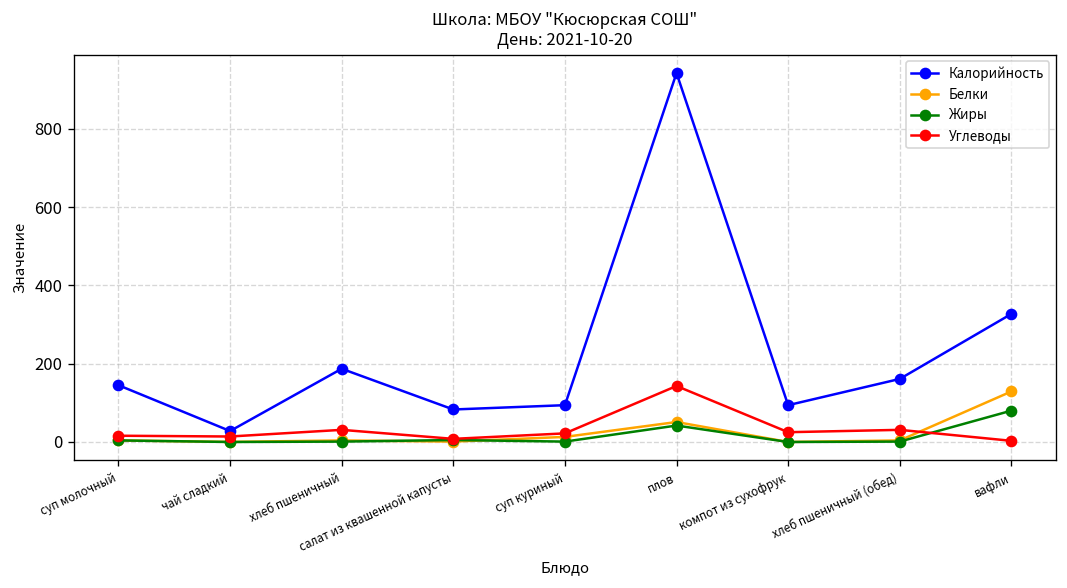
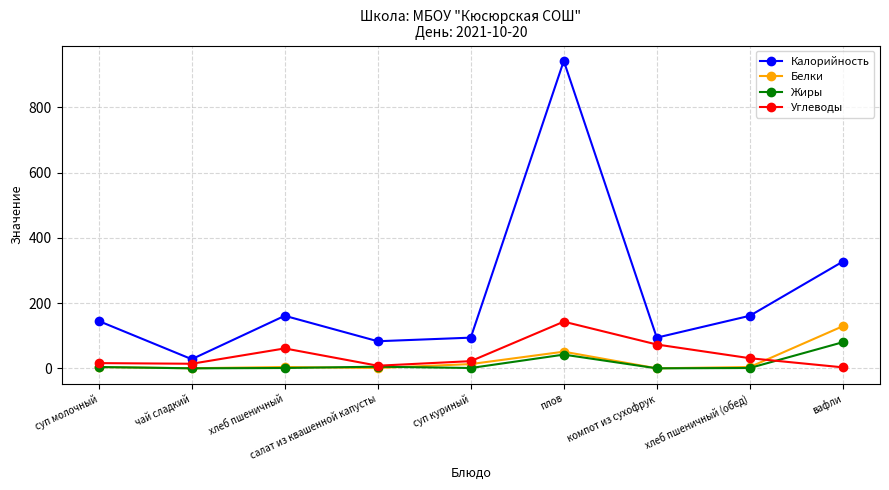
  {
    "Калорийность": {
      "суп молочный": 150,
      "чай сладкий": 30,
-     "хлеб пшеничный": 190,
+     "хлеб пшеничный": 160,
      "салат из квашенной капусты": 80,
      "суп куриный": 90,
      "плов": 940,
      "компот из сухофрук": 90,
      "хлеб пшеничный (обед)": 160,
      "вафли": 330
    },
    "Белки": {
      "суп куриный": 10,
      "плов": 50,
      "вафли": 130
    },
    "Жиры": {
      "суп куриный": 0,
      "плов": 40,
      "вафли": 80
    },
    "Углеводы": {
      "суп молочный": 20,
      "чай сладкий": 10,
-     "хлеб пшеничный": 30,
+     "хлеб пшеничный": 60,
      "суп куриный": 20,
      "плов": 140,
-     "компот из сухофрук": 30,
+     "компот из сухофрук": 70,
      "хлеб пшеничный (обед)": 30,
      "вафли": 0
    }
  }
